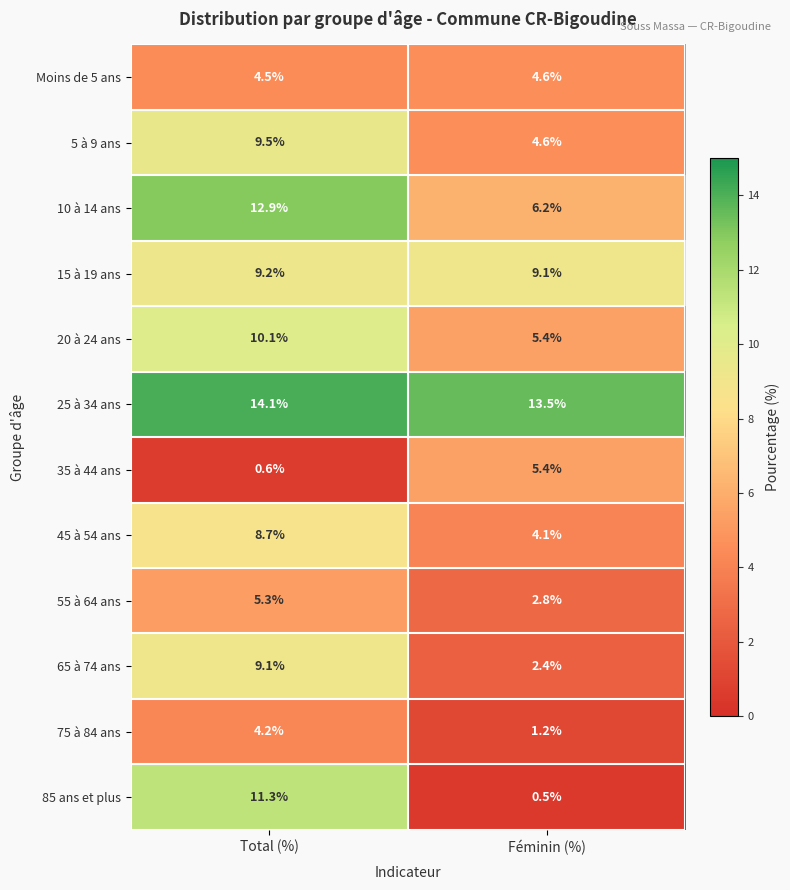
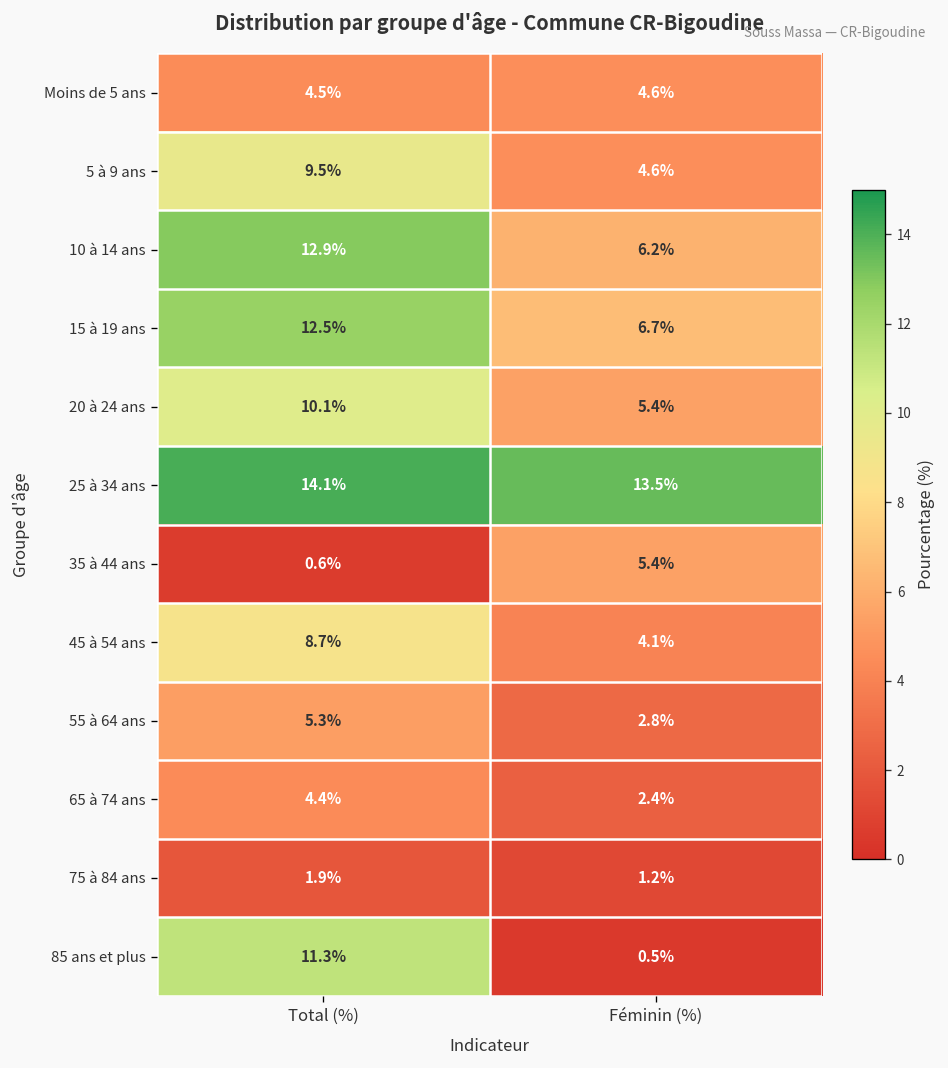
  {
    "Moins de 5 ans": {
      "Total (%)": "4.5%",
      "Féminin (%)": "4.6%"
    },
    "5 à 9 ans": {
      "Total (%)": "9.5%",
      "Féminin (%)": "4.6%"
    },
    "10 à 14 ans": {
      "Total (%)": "12.9%",
      "Féminin (%)": "6.2%"
    },
    "15 à 19 ans": {
-     "Total (%)": "9.2%",
-     "Féminin (%)": "9.1%"
+     "Total (%)": "12.5%",
+     "Féminin (%)": "6.7%"
    },
    "20 à 24 ans": {
      "Total (%)": "10.1%",
      "Féminin (%)": "5.4%"
    },
    "25 à 34 ans": {
      "Total (%)": "14.1%",
      "Féminin (%)": "13.5%"
    },
    "35 à 44 ans": {
      "Total (%)": "0.6%",
      "Féminin (%)": "5.4%"
    },
    "45 à 54 ans": {
      "Total (%)": "8.7%",
      "Féminin (%)": "4.1%"
    },
    "55 à 64 ans": {
      "Total (%)": "5.3%",
      "Féminin (%)": "2.8%"
    },
    "65 à 74 ans": {
-     "Total (%)": "9.1%",
+     "Total (%)": "4.4%",
      "Féminin (%)": "2.4%"
    },
    "75 à 84 ans": {
-     "Total (%)": "4.2%",
+     "Total (%)": "1.9%",
      "Féminin (%)": "1.2%"
    },
    "85 ans et plus": {
      "Total (%)": "11.3%",
      "Féminin (%)": "0.5%"
    }
  }
